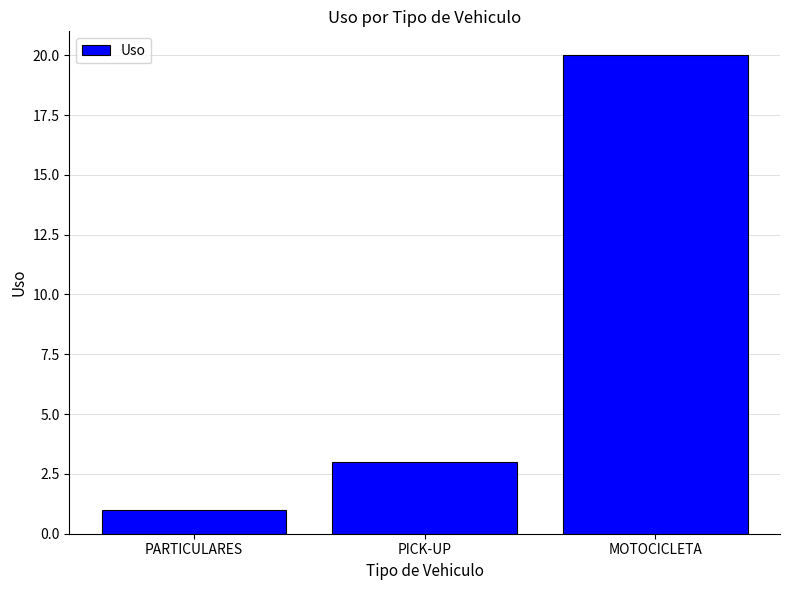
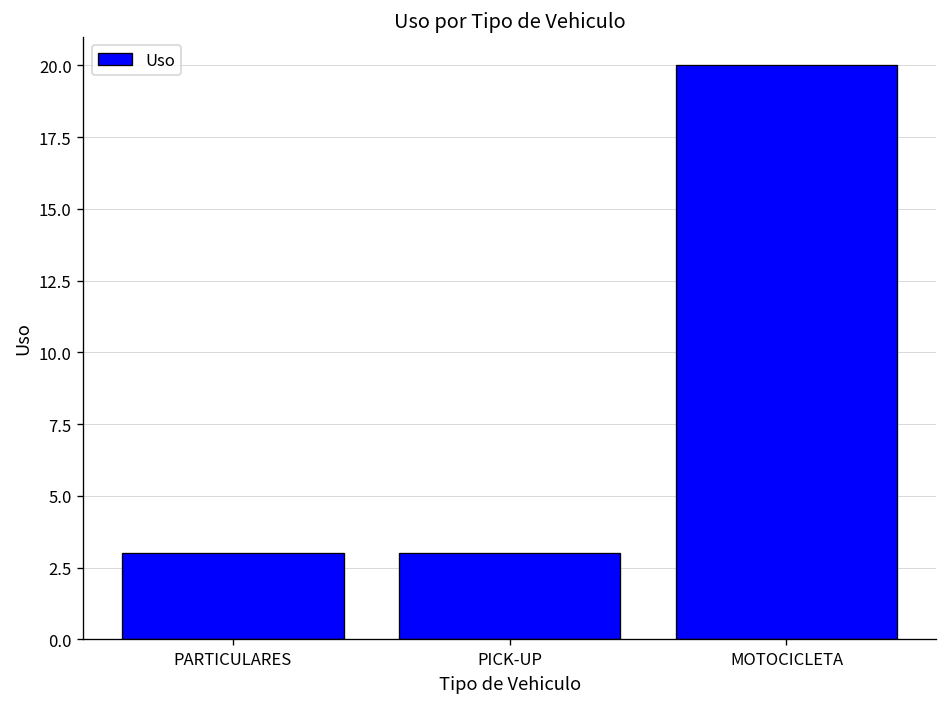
  {
-   "PARTICULARES": 1,
+   "PARTICULARES": 3,
    "PICK-UP": 3,
    "MOTOCICLETA": 20
  }
